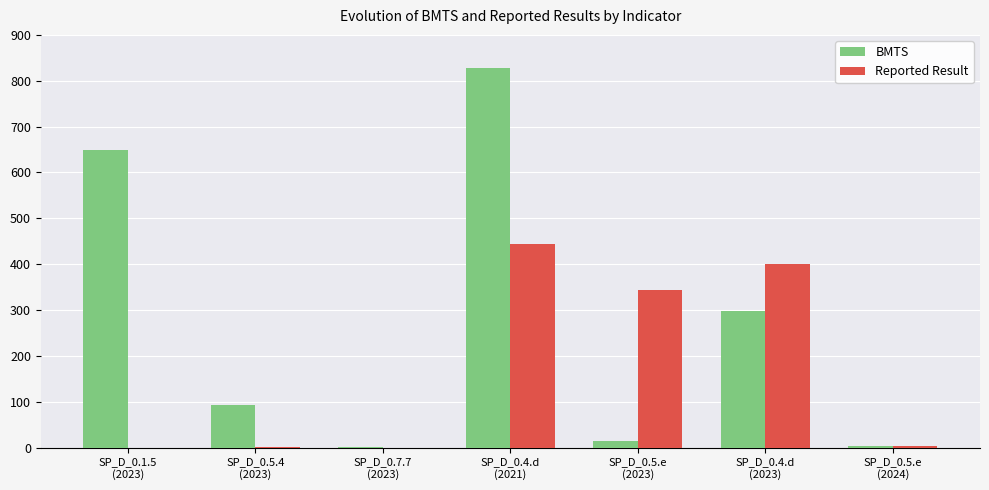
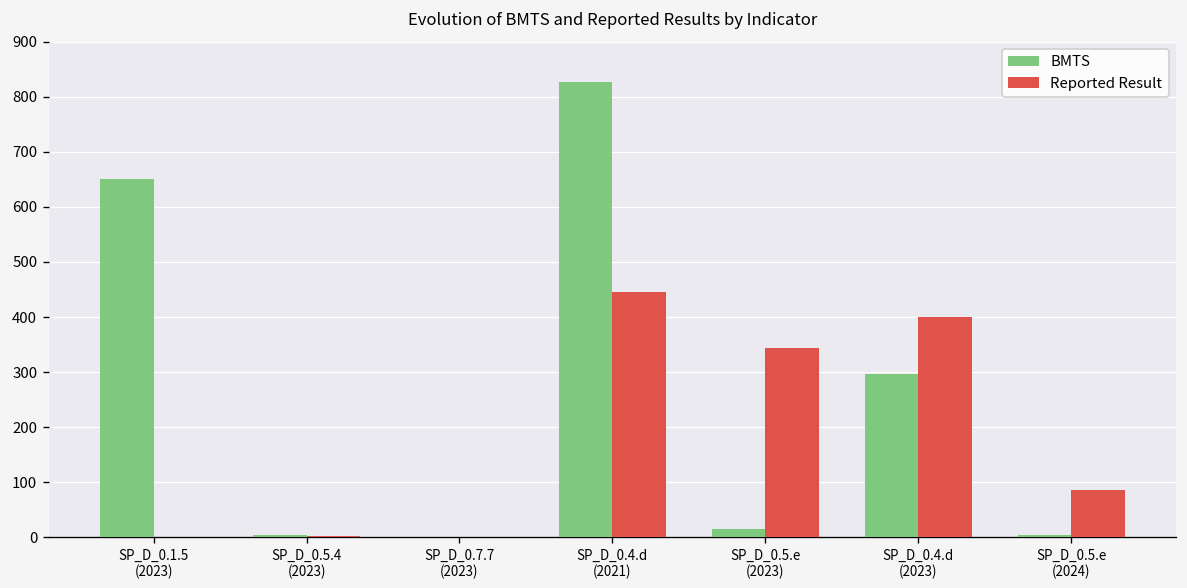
  {
    "BMTS": {
      "SP_D_0.1.5 (2023)": 650,
-     "SP_D_0.5.4 (2023)": 90,
+     "SP_D_0.5.4 (2023)": 0,
      "SP_D_0.4.d (2021)": 830,
      "SP_D_0.5.e (2023)": 20,
      "SP_D_0.4.d (2023)": 300
    },
    "Reported Result": {
      "SP_D_0.1.5 (2023)": 0,
      "SP_D_0.7.7 (2023)": 0,
      "SP_D_0.4.d (2021)": 450,
      "SP_D_0.5.e (2023)": 340,
      "SP_D_0.4.d (2023)": 400,
-     "SP_D_0.5.e (2024)": 0
+     "SP_D_0.5.e (2024)": 90
    }
  }
